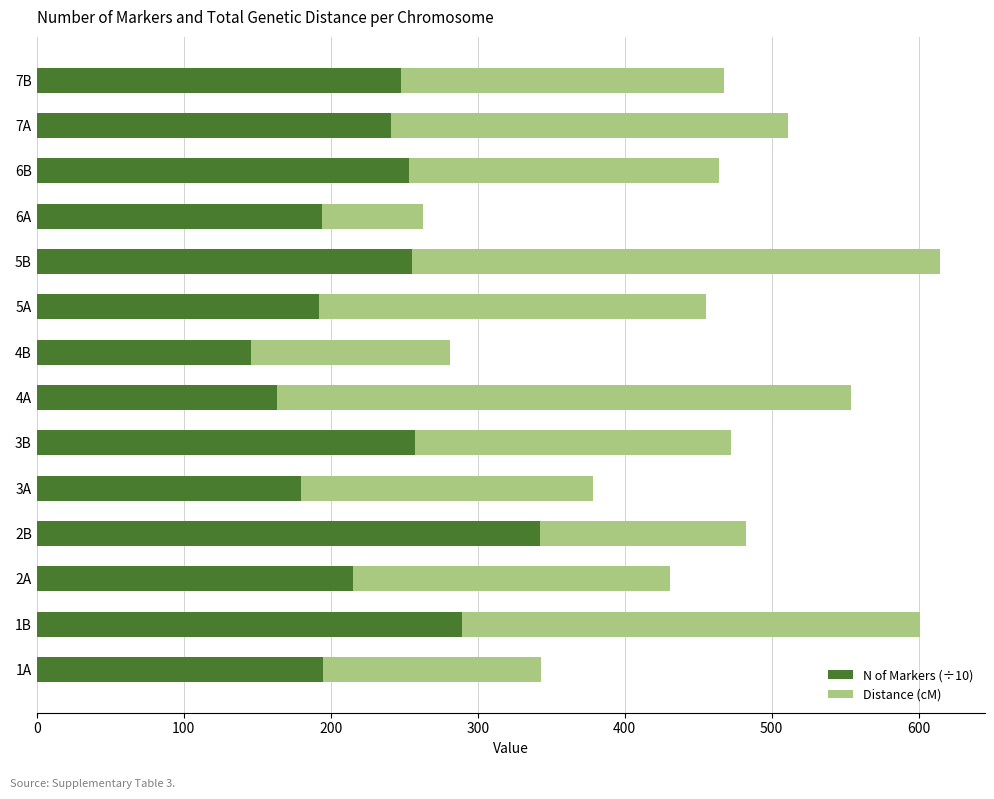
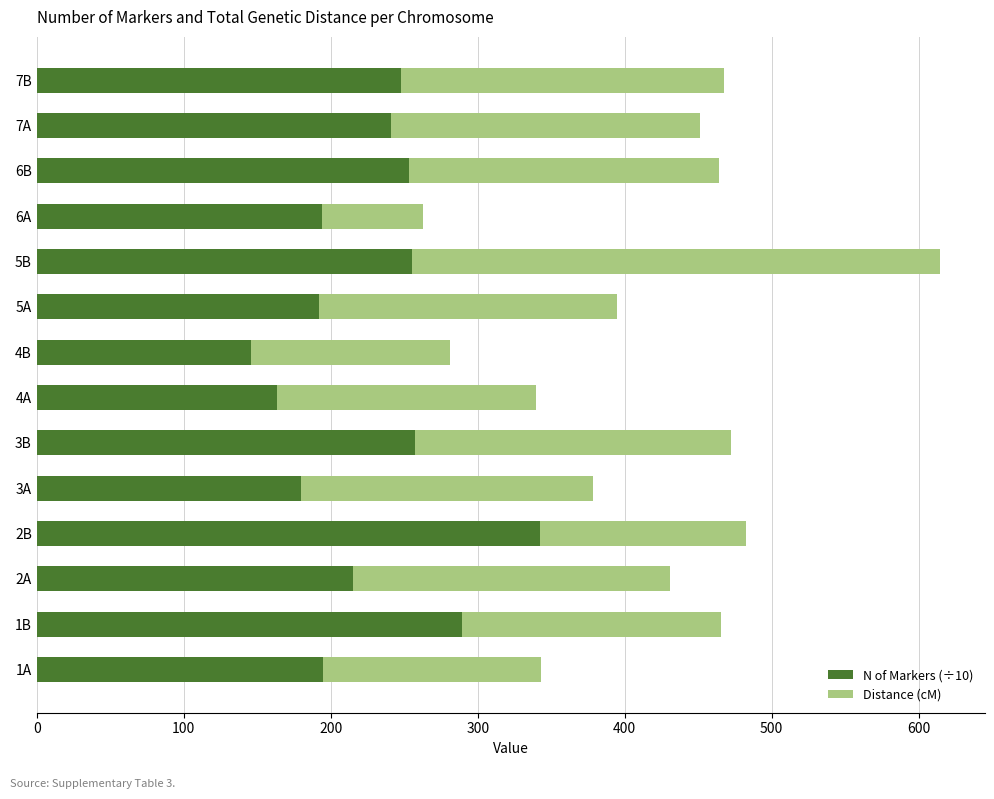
  {
    "N of Markers (÷10)": {
      "7B": 248,
      "7A": 241,
      "6B": 254,
      "6A": 194,
      "5B": 255,
      "5A": 192,
      "4B": 146,
      "4A": 164,
      "3B": 257,
      "3A": 180,
      "2B": 342,
      "2A": 216,
      "1B": 289,
      "1A": 195
    },
    "Distance (cM)": {
      "7B": 220,
-     "7A": 270,
+     "7A": 210,
      "6B": 210,
      "6A": 68,
      "5B": 359,
-     "5A": 263,
+     "5A": 203,
      "4B": 136,
-     "4A": 390,
+     "4A": 176,
      "3B": 215,
      "3A": 199,
      "2B": 140,
      "2A": 216,
-     "1B": 312,
+     "1B": 176,
      "1A": 148
    }
  }
